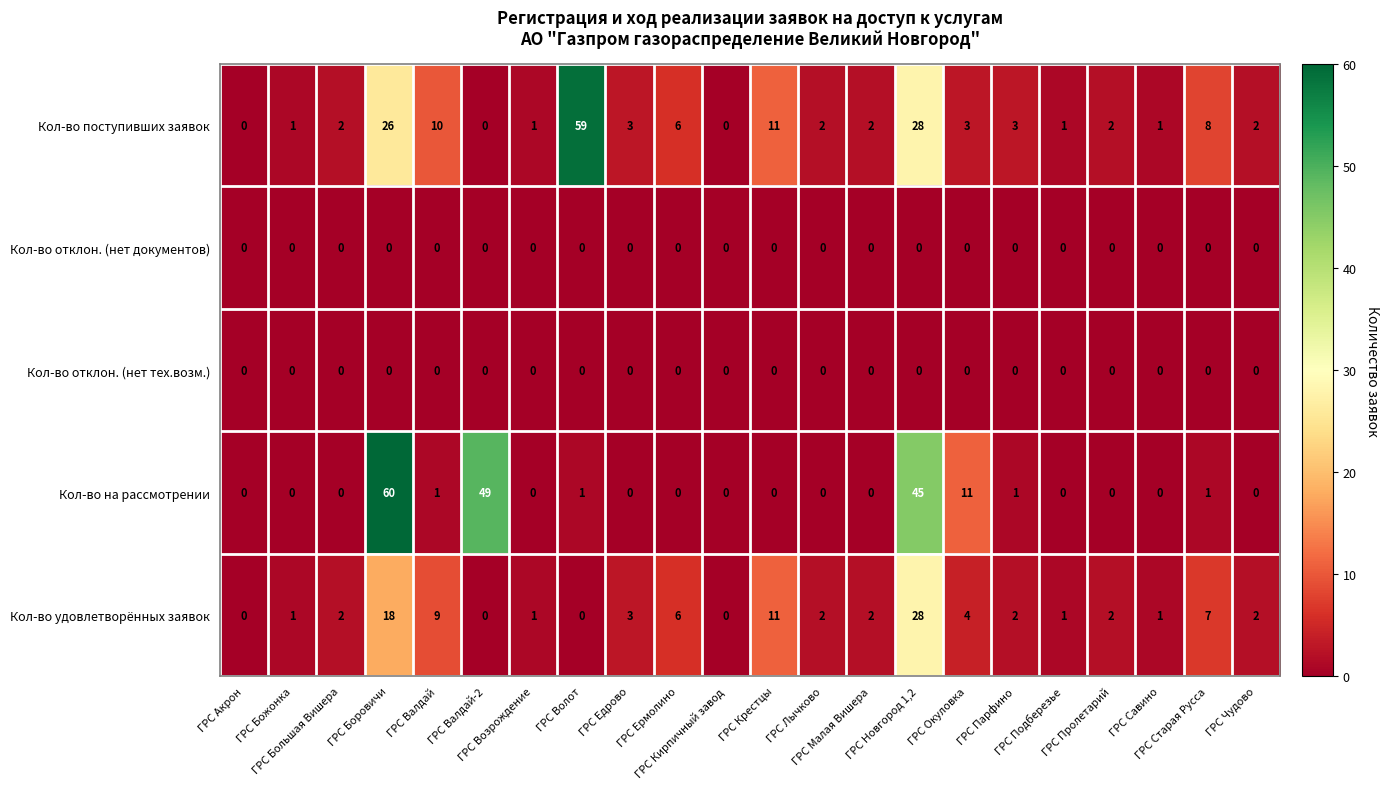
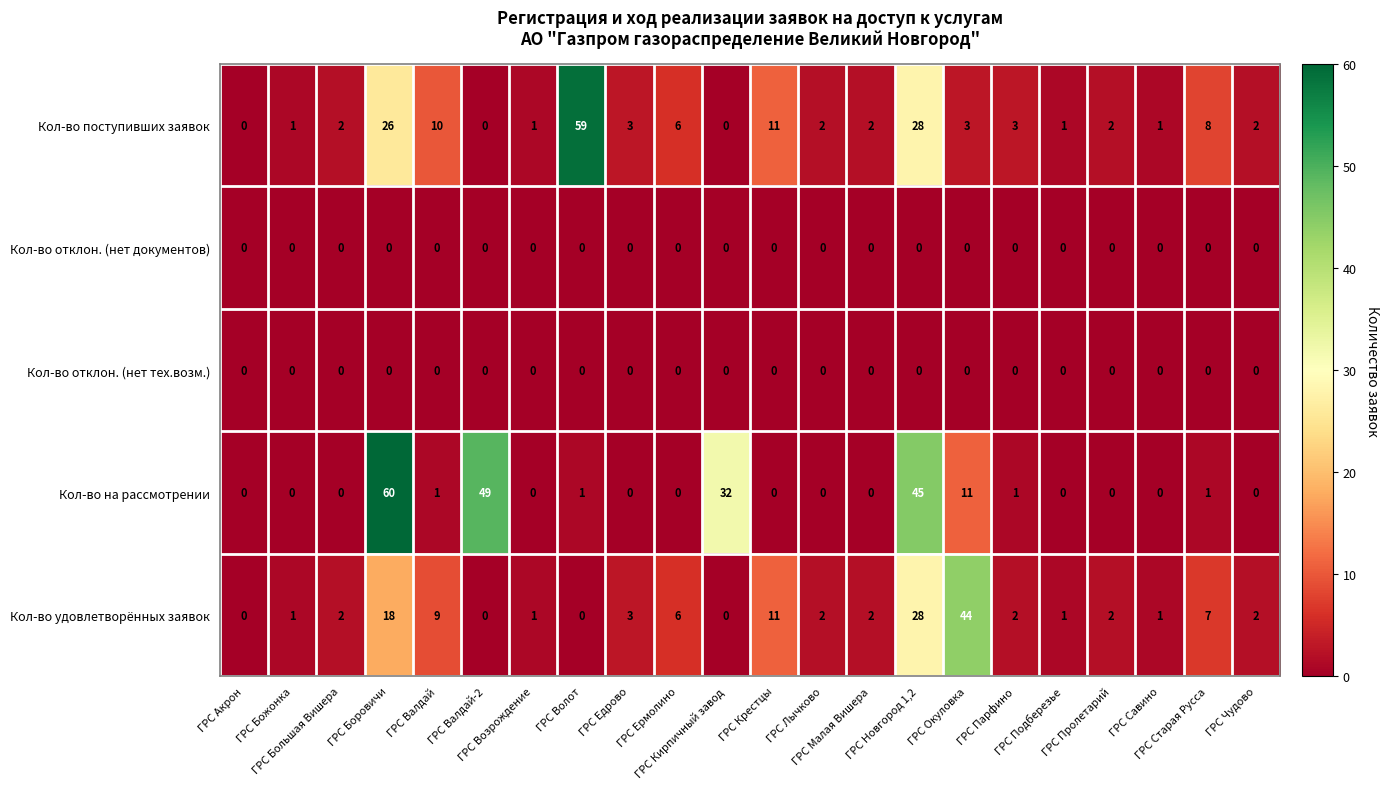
  {
    "Кол-во поступивших заявок": {
      "ГРС Акрон": 0,
      "ГРС Божонка": 1,
      "ГРС Большая Вишера": 2,
      "ГРС Боровичи": 26,
      "ГРС Валдай": 10,
      "ГРС Валдай-2": 0,
      "ГРС Возрождение": 1,
      "ГРС Волот": 59,
      "ГРС Едрово": 3,
      "ГРС Ермолино": 6,
      "ГРС Кирпичный завод": 0,
      "ГРС Крестцы": 11,
      "ГРС Лычково": 2,
      "ГРС Малая Вишера": 2,
      "ГРС Новгород 1,2": 28,
      "ГРС Окуловка": 3,
      "ГРС Парфино": 3,
      "ГРС Подберезье": 1,
      "ГРС Пролетарий": 2,
      "ГРС Савино": 1,
      "ГРС Старая Русса": 8,
      "ГРС Чудово": 2
    },
    "Кол-во отклон. (нет документов)": {
      "ГРС Акрон": 0,
      "ГРС Божонка": 0,
      "ГРС Большая Вишера": 0,
      "ГРС Боровичи": 0,
      "ГРС Валдай": 0,
      "ГРС Валдай-2": 0,
      "ГРС Возрождение": 0,
      "ГРС Волот": 0,
      "ГРС Едрово": 0,
      "ГРС Ермолино": 0,
      "ГРС Кирпичный завод": 0,
      "ГРС Крестцы": 0,
      "ГРС Лычково": 0,
      "ГРС Малая Вишера": 0,
      "ГРС Новгород 1,2": 0,
      "ГРС Окуловка": 0,
      "ГРС Парфино": 0,
      "ГРС Подберезье": 0,
      "ГРС Пролетарий": 0,
      "ГРС Савино": 0,
      "ГРС Старая Русса": 0,
      "ГРС Чудово": 0
    },
    "Кол-во отклон. (нет тех.возм.)": {
      "ГРС Акрон": 0,
      "ГРС Божонка": 0,
      "ГРС Большая Вишера": 0,
      "ГРС Боровичи": 0,
      "ГРС Валдай": 0,
      "ГРС Валдай-2": 0,
      "ГРС Возрождение": 0,
      "ГРС Волот": 0,
      "ГРС Едрово": 0,
      "ГРС Ермолино": 0,
      "ГРС Кирпичный завод": 0,
      "ГРС Крестцы": 0,
      "ГРС Лычково": 0,
      "ГРС Малая Вишера": 0,
      "ГРС Новгород 1,2": 0,
      "ГРС Окуловка": 0,
      "ГРС Парфино": 0,
      "ГРС Подберезье": 0,
      "ГРС Пролетарий": 0,
      "ГРС Савино": 0,
      "ГРС Старая Русса": 0,
      "ГРС Чудово": 0
    },
    "Кол-во на рассмотрении": {
      "ГРС Акрон": 0,
      "ГРС Божонка": 0,
      "ГРС Большая Вишера": 0,
      "ГРС Боровичи": 60,
      "ГРС Валдай": 1,
      "ГРС Валдай-2": 49,
      "ГРС Возрождение": 0,
      "ГРС Волот": 1,
      "ГРС Едрово": 0,
      "ГРС Ермолино": 0,
-     "ГРС Кирпичный завод": 0,
+     "ГРС Кирпичный завод": 32,
      "ГРС Крестцы": 0,
      "ГРС Лычково": 0,
      "ГРС Малая Вишера": 0,
      "ГРС Новгород 1,2": 45,
      "ГРС Окуловка": 11,
      "ГРС Парфино": 1,
      "ГРС Подберезье": 0,
      "ГРС Пролетарий": 0,
      "ГРС Савино": 0,
      "ГРС Старая Русса": 1,
      "ГРС Чудово": 0
    },
    "Кол-во удовлетворённых заявок": {
      "ГРС Акрон": 0,
      "ГРС Божонка": 1,
      "ГРС Большая Вишера": 2,
      "ГРС Боровичи": 18,
      "ГРС Валдай": 9,
      "ГРС Валдай-2": 0,
      "ГРС Возрождение": 1,
      "ГРС Волот": 0,
      "ГРС Едрово": 3,
      "ГРС Ермолино": 6,
      "ГРС Кирпичный завод": 0,
      "ГРС Крестцы": 11,
      "ГРС Лычково": 2,
      "ГРС Малая Вишера": 2,
      "ГРС Новгород 1,2": 28,
-     "ГРС Окуловка": 4,
+     "ГРС Окуловка": 44,
      "ГРС Парфино": 2,
      "ГРС Подберезье": 1,
      "ГРС Пролетарий": 2,
      "ГРС Савино": 1,
      "ГРС Старая Русса": 7,
      "ГРС Чудово": 2
    }
  }
